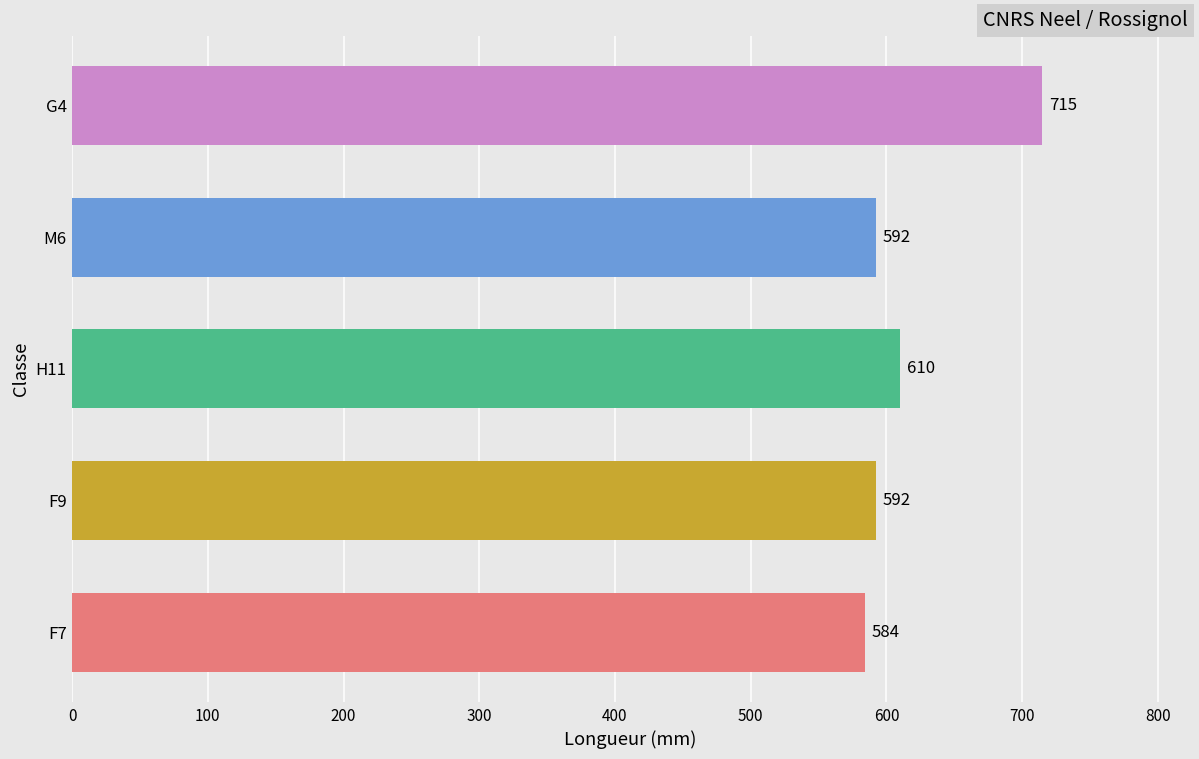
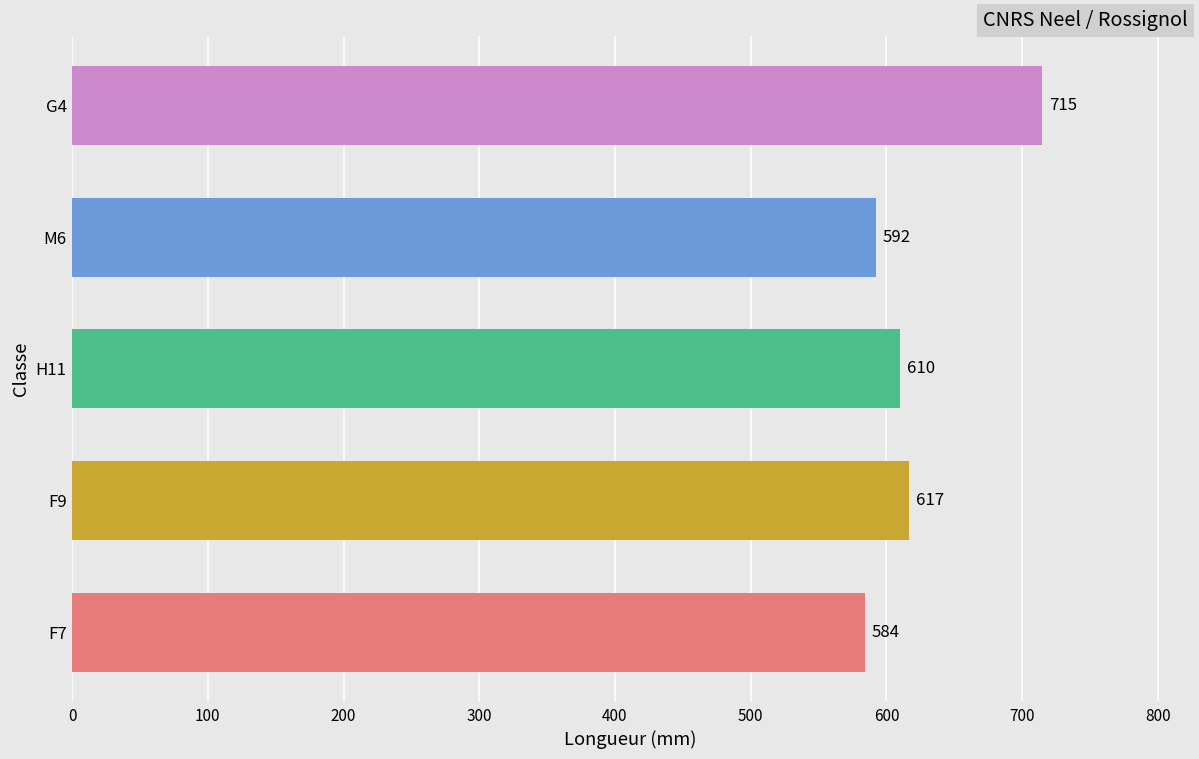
  {
    "G4": 715,
    "M6": 592,
    "H11": 610,
-   "F9": 592,
+   "F9": 617,
    "F7": 584
  }
